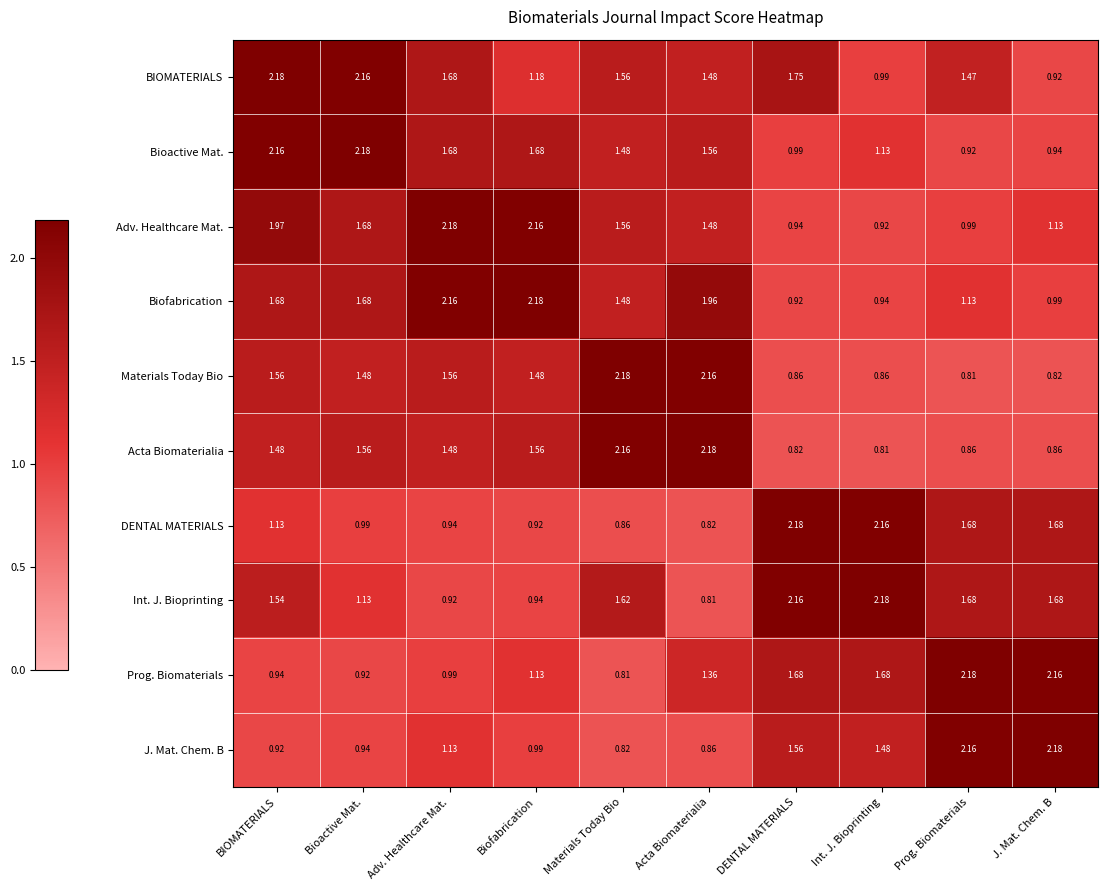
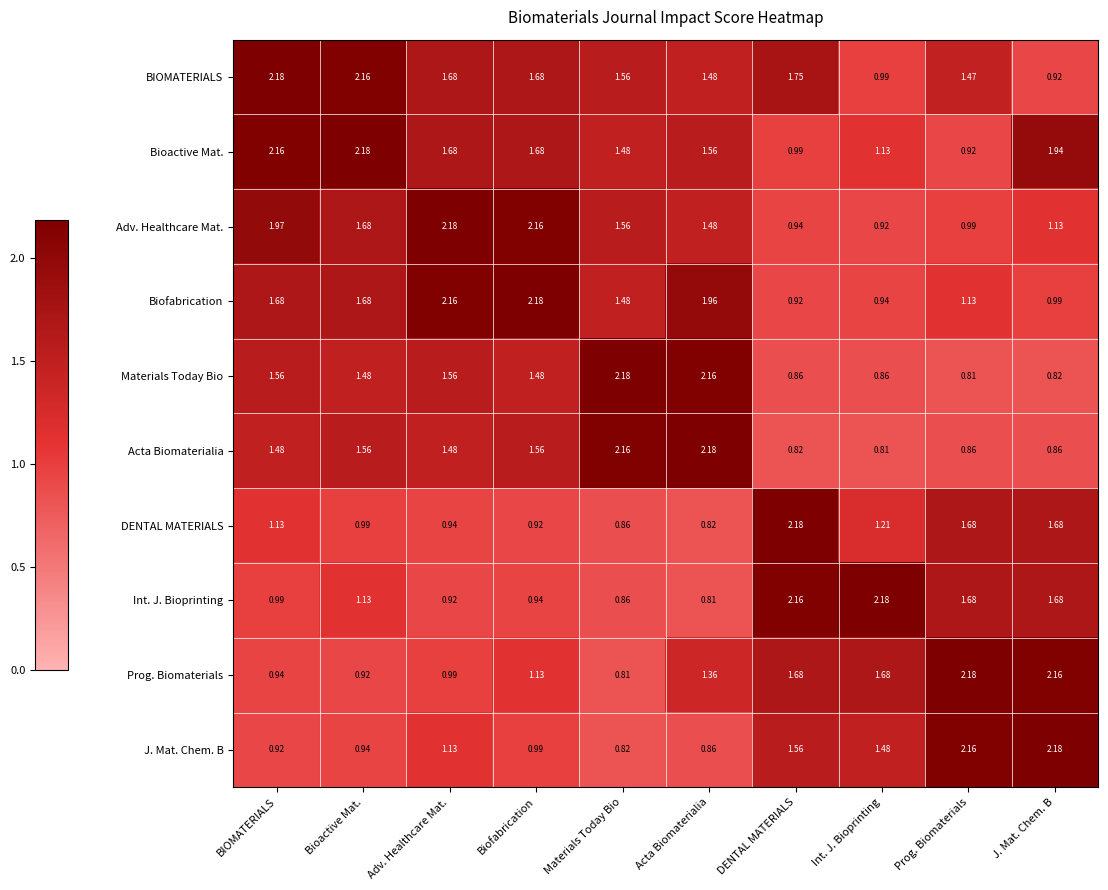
  {
    "BIOMATERIALS": {
      "BIOMATERIALS": 2.18,
      "Bioactive Mat.": 2.16,
      "Adv. Healthcare Mat.": 1.68,
-     "Biofabrication": 1.18,
+     "Biofabrication": 1.68,
      "Materials Today Bio": 1.56,
      "Acta Biomaterialia": 1.48,
      "DENTAL MATERIALS": 1.75,
      "Int. J. Bioprinting": 0.99,
      "Prog. Biomaterials": 1.47,
      "J. Mat. Chem. B": 0.92
    },
    "Bioactive Mat.": {
      "BIOMATERIALS": 2.16,
      "Bioactive Mat.": 2.18,
      "Adv. Healthcare Mat.": 1.68,
      "Biofabrication": 1.68,
      "Materials Today Bio": 1.48,
      "Acta Biomaterialia": 1.56,
      "DENTAL MATERIALS": 0.99,
      "Int. J. Bioprinting": 1.13,
      "Prog. Biomaterials": 0.92,
-     "J. Mat. Chem. B": 0.94
+     "J. Mat. Chem. B": 1.94
    },
    "Adv. Healthcare Mat.": {
      "BIOMATERIALS": 1.97,
      "Bioactive Mat.": 1.68,
      "Adv. Healthcare Mat.": 2.18,
      "Biofabrication": 2.16,
      "Materials Today Bio": 1.56,
      "Acta Biomaterialia": 1.48,
      "DENTAL MATERIALS": 0.94,
      "Int. J. Bioprinting": 0.92,
      "Prog. Biomaterials": 0.99,
      "J. Mat. Chem. B": 1.13
    },
    "Biofabrication": {
      "BIOMATERIALS": 1.68,
      "Bioactive Mat.": 1.68,
      "Adv. Healthcare Mat.": 2.16,
      "Biofabrication": 2.18,
      "Materials Today Bio": 1.48,
      "Acta Biomaterialia": 1.96,
      "DENTAL MATERIALS": 0.92,
      "Int. J. Bioprinting": 0.94,
      "Prog. Biomaterials": 1.13,
      "J. Mat. Chem. B": 0.99
    },
    "Materials Today Bio": {
      "BIOMATERIALS": 1.56,
      "Bioactive Mat.": 1.48,
      "Adv. Healthcare Mat.": 1.56,
      "Biofabrication": 1.48,
      "Materials Today Bio": 2.18,
      "Acta Biomaterialia": 2.16,
      "DENTAL MATERIALS": 0.86,
      "Int. J. Bioprinting": 0.86,
      "Prog. Biomaterials": 0.81,
      "J. Mat. Chem. B": 0.82
    },
    "Acta Biomaterialia": {
      "BIOMATERIALS": 1.48,
      "Bioactive Mat.": 1.56,
      "Adv. Healthcare Mat.": 1.48,
      "Biofabrication": 1.56,
      "Materials Today Bio": 2.16,
      "Acta Biomaterialia": 2.18,
      "DENTAL MATERIALS": 0.82,
      "Int. J. Bioprinting": 0.81,
      "Prog. Biomaterials": 0.86,
      "J. Mat. Chem. B": 0.86
    },
    "DENTAL MATERIALS": {
      "BIOMATERIALS": 1.13,
      "Bioactive Mat.": 0.99,
      "Adv. Healthcare Mat.": 0.94,
      "Biofabrication": 0.92,
      "Materials Today Bio": 0.86,
      "Acta Biomaterialia": 0.82,
      "DENTAL MATERIALS": 2.18,
-     "Int. J. Bioprinting": 2.16,
+     "Int. J. Bioprinting": 1.21,
      "Prog. Biomaterials": 1.68,
      "J. Mat. Chem. B": 1.68
    },
    "Int. J. Bioprinting": {
-     "BIOMATERIALS": 1.54,
+     "BIOMATERIALS": 0.99,
      "Bioactive Mat.": 1.13,
      "Adv. Healthcare Mat.": 0.92,
      "Biofabrication": 0.94,
-     "Materials Today Bio": 1.62,
+     "Materials Today Bio": 0.86,
      "Acta Biomaterialia": 0.81,
      "DENTAL MATERIALS": 2.16,
      "Int. J. Bioprinting": 2.18,
      "Prog. Biomaterials": 1.68,
      "J. Mat. Chem. B": 1.68
    },
    "Prog. Biomaterials": {
      "BIOMATERIALS": 0.94,
      "Bioactive Mat.": 0.92,
      "Adv. Healthcare Mat.": 0.99,
      "Biofabrication": 1.13,
      "Materials Today Bio": 0.81,
      "Acta Biomaterialia": 1.36,
      "DENTAL MATERIALS": 1.68,
      "Int. J. Bioprinting": 1.68,
      "Prog. Biomaterials": 2.18,
      "J. Mat. Chem. B": 2.16
    },
    "J. Mat. Chem. B": {
      "BIOMATERIALS": 0.92,
      "Bioactive Mat.": 0.94,
      "Adv. Healthcare Mat.": 1.13,
      "Biofabrication": 0.99,
      "Materials Today Bio": 0.82,
      "Acta Biomaterialia": 0.86,
      "DENTAL MATERIALS": 1.56,
      "Int. J. Bioprinting": 1.48,
      "Prog. Biomaterials": 2.16,
      "J. Mat. Chem. B": 2.18
    }
  }
